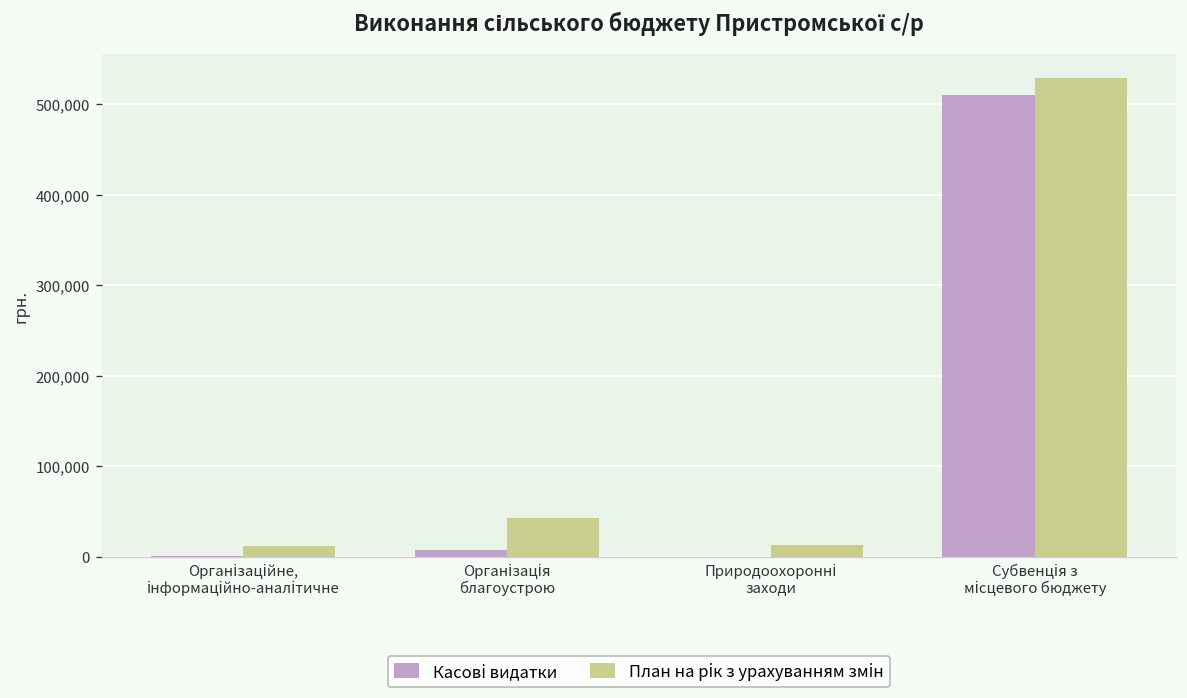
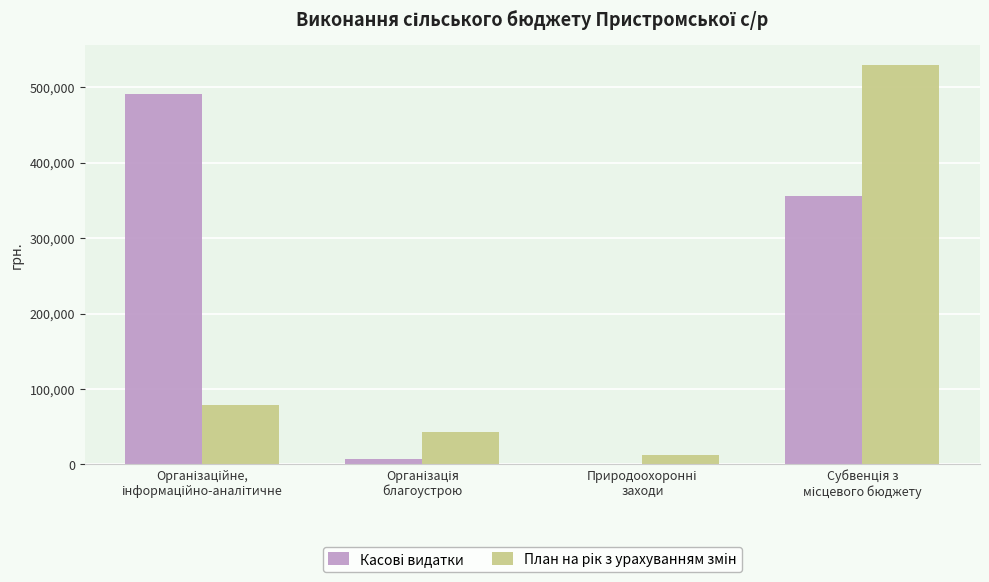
  {
    "Касові видатки": {
-     "Організаційне, інформаційно-аналітичне": "0",
+     "Організаційне, інформаційно-аналітичне": "490,000",
      "Організація благоустрою": "10,000",
      "Природоохоронні заходи": "0",
-     "Субвенція з місцевого бюджету": "510,000"
+     "Субвенція з місцевого бюджету": "360,000"
    },
    "План на рік з урахуванням змін": {
-     "Організаційне, інформаційно-аналітичне": "10,000",
+     "Організаційне, інформаційно-аналітичне": "80,000",
      "Організація благоустрою": "40,000",
      "Природоохоронні заходи": "10,000",
      "Субвенція з місцевого бюджету": "530,000"
    }
  }
